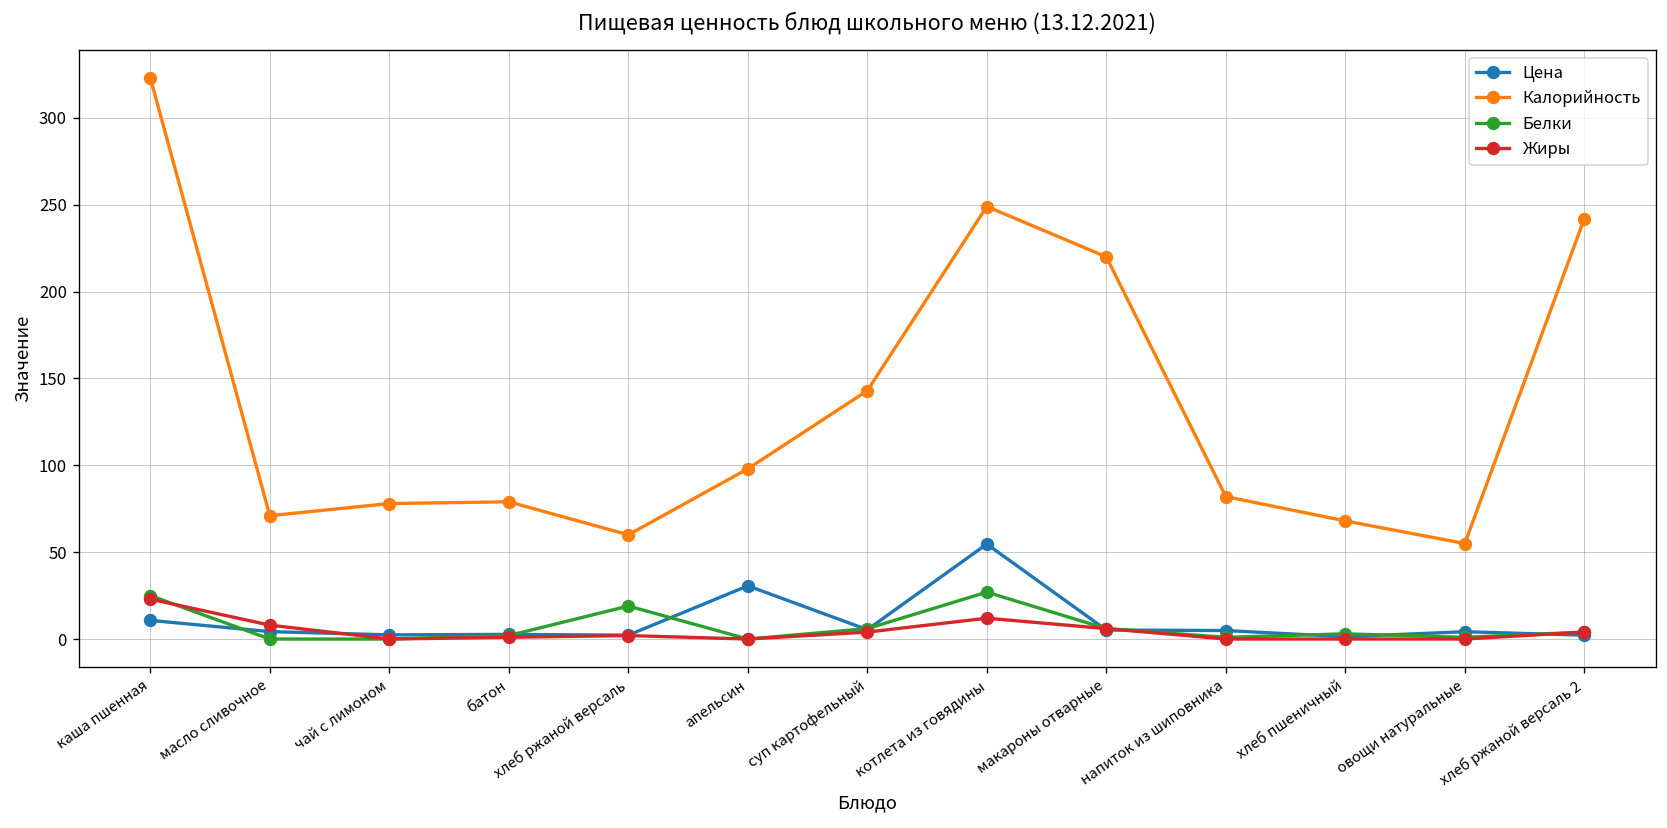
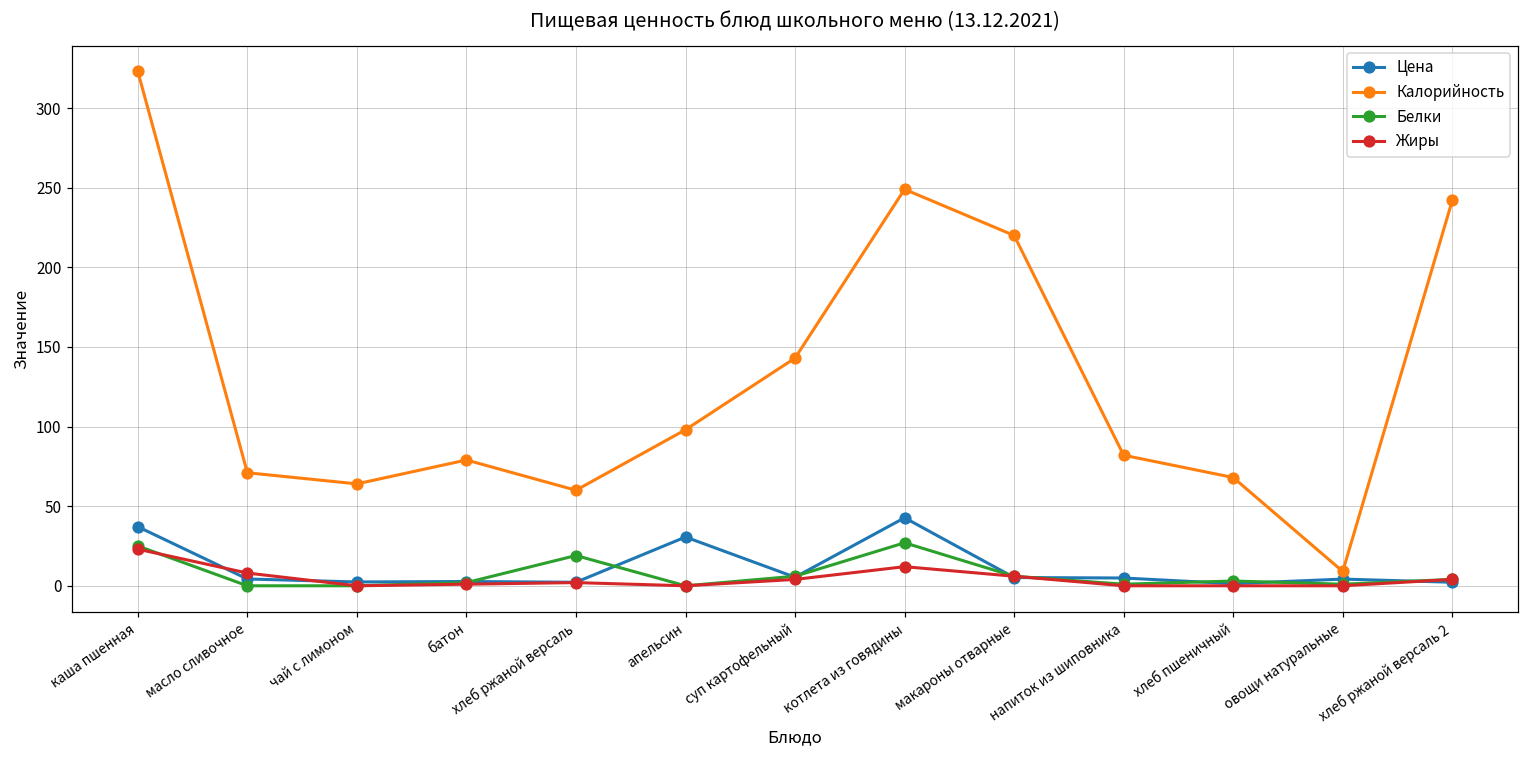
  {
    "Цена": {
-     "каша пшенная": 11,
+     "каша пшенная": 37,
      "масло сливочное": 4,
      "чай с лимоном": 2,
      "апельсин": 31,
-     "котлета из говядины": 55,
+     "котлета из говядины": 43,
      "напиток из шиповника": 5,
      "овощи натуральные": 4,
      "хлеб ржаной версаль 2": 2
    },
    "Калорийность": {
      "каша пшенная": 323,
      "масло сливочное": 71,
-     "чай с лимоном": 78,
+     "чай с лимоном": 64,
      "батон": 79,
      "хлеб ржаной версаль": 60,
      "апельсин": 98,
      "суп картофельный": 143,
      "котлета из говядины": 249,
      "макароны отварные": 220,
      "напиток из шиповника": 82,
      "хлеб пшеничный": 68,
-     "овощи натуральные": 55,
+     "овощи натуральные": 9,
      "хлеб ржаной версаль 2": 242
    },
    "Белки": {
      "каша пшенная": 25,
      "масло сливочное": 0,
      "хлеб ржаной версаль": 19,
      "котлета из говядины": 27
    },
    "Жиры": {
      "каша пшенная": 23,
      "масло сливочное": 8,
      "котлета из говядины": 12
    }
  }
